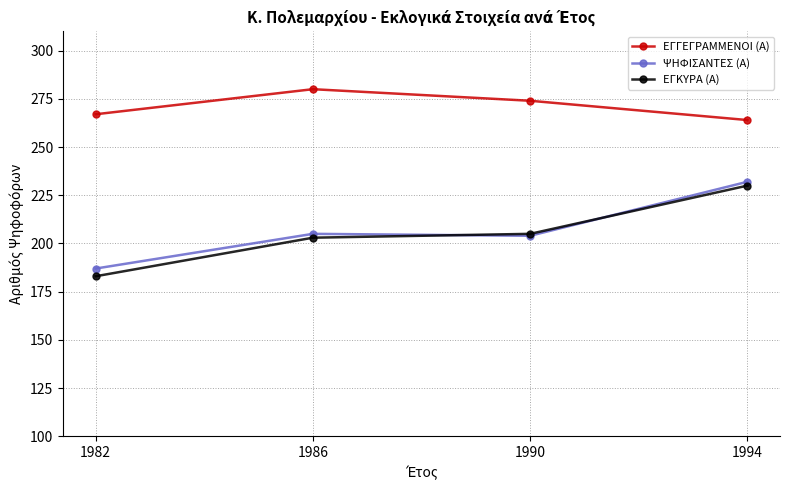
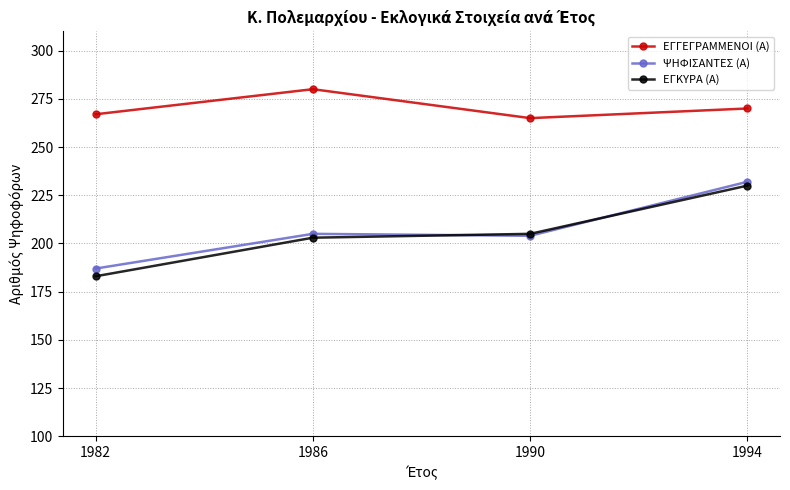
  {
    "ΕΓΓΕΓΡΑΜΜΕΝΟΙ (Α)": {
      "1982": 267,
      "1986": 280,
-     "1990": 274,
-     "1994": 264
+     "1990": 265,
+     "1994": 270
    },
    "ΨΗΦΙΣΑΝΤΕΣ (Α)": {
      "1982": 187,
      "1986": 205,
      "1994": 232
    },
    "ΕΓΚΥΡΑ (Α)": {
      "1982": 183,
      "1986": 203,
      "1994": 230
    }
  }
